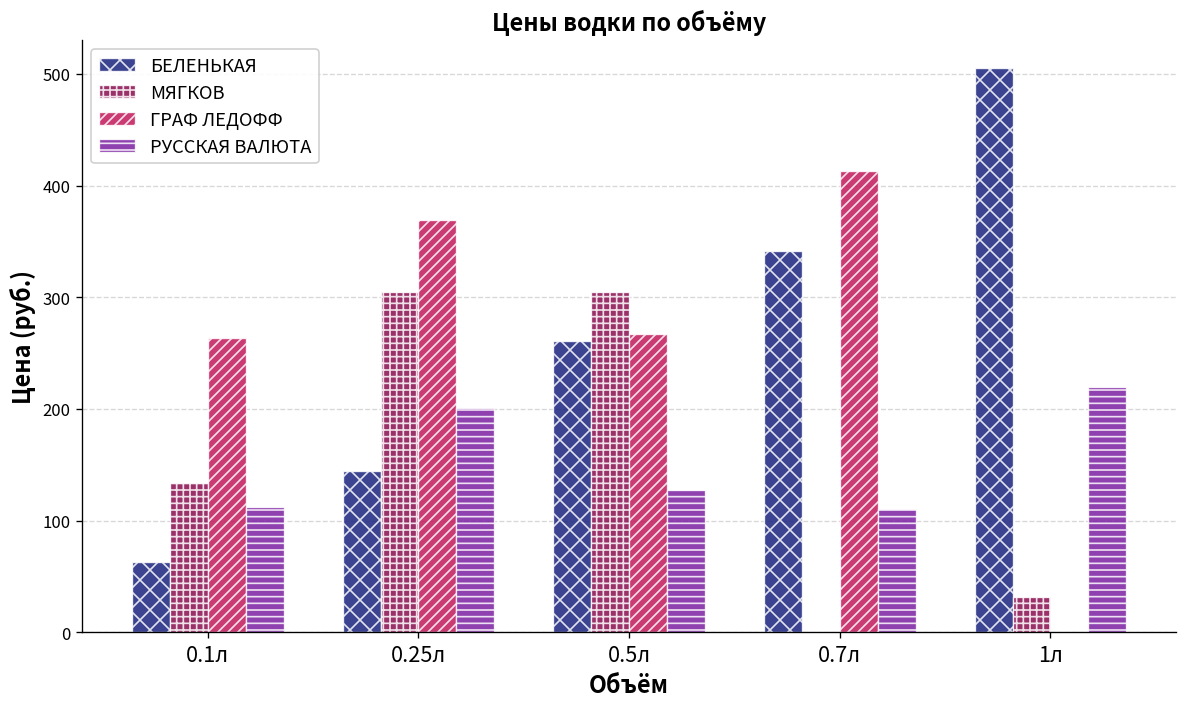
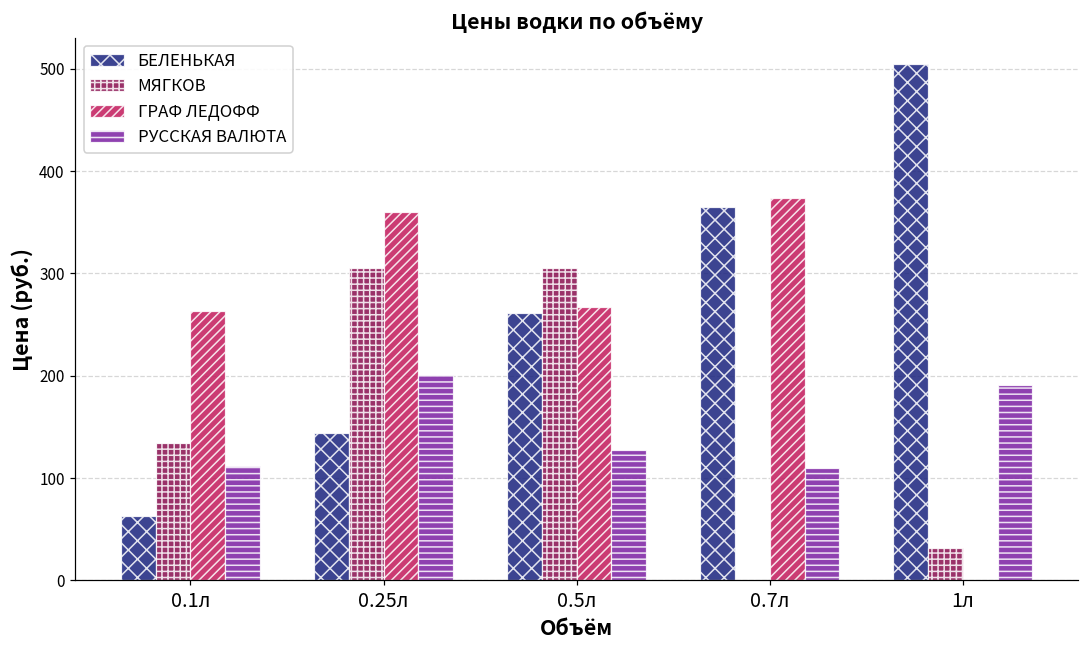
  {
    "БЕЛЕНЬКАЯ": {
      "0.1л": 60,
      "0.25л": 140,
      "0.5л": 260,
-     "0.7л": 340,
+     "0.7л": 370,
      "1л": 510
    },
    "МЯГКОВ": {
      "0.1л": 130,
      "0.25л": 310,
      "0.5л": 310,
      "0.7л": 0,
      "1л": 30
    },
    "ГРАФ ЛЕДОФФ": {
      "0.1л": 260,
-     "0.25л": 370,
+     "0.25л": 360,
      "0.5л": 270,
-     "0.7л": 410,
+     "0.7л": 370,
      "1л": 0
    },
    "РУССКАЯ ВАЛЮТА": {
      "0.1л": 110,
      "0.25л": 200,
      "0.5л": 130,
      "0.7л": 110,
-     "1л": 220
+     "1л": 190
    }
  }
